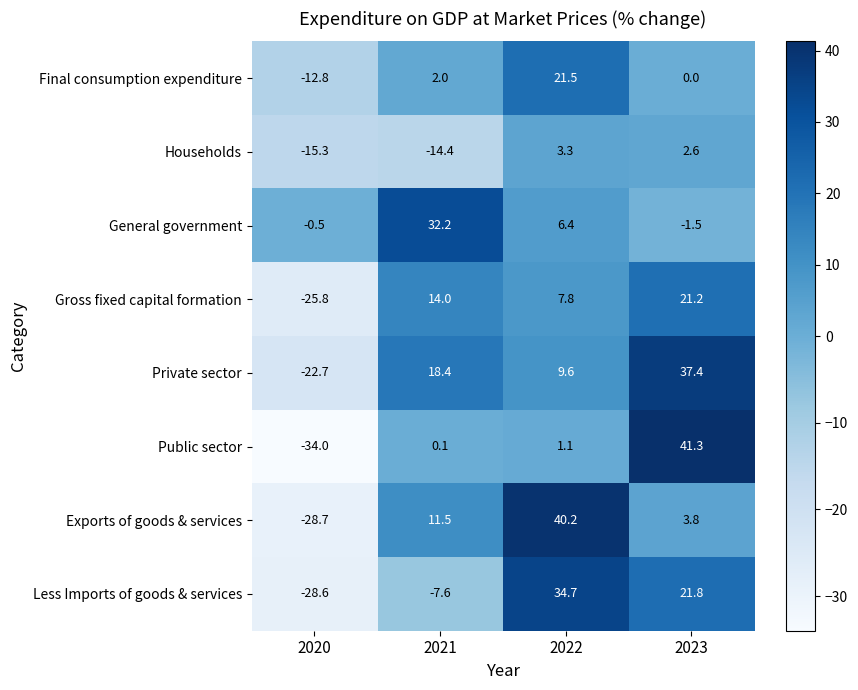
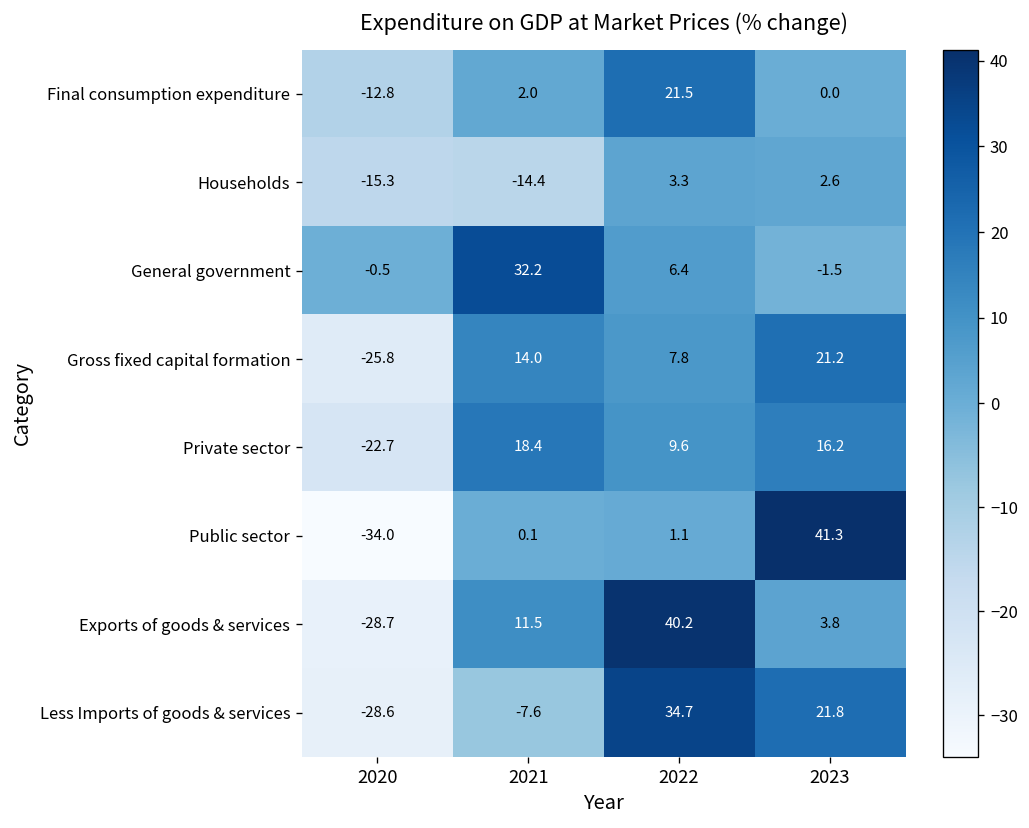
  {
    "Final consumption expenditure": {
      "2020": -12.8,
      "2021": 2.0,
      "2022": 21.5,
      "2023": 0.0
    },
    "Households": {
      "2020": -15.3,
      "2021": -14.4,
      "2022": 3.3,
      "2023": 2.6
    },
    "General government": {
      "2020": -0.5,
      "2021": 32.2,
      "2022": 6.4,
      "2023": -1.5
    },
    "Gross fixed capital formation": {
      "2020": -25.8,
      "2021": 14.0,
      "2022": 7.8,
      "2023": 21.2
    },
    "Private sector": {
      "2020": -22.7,
      "2021": 18.4,
      "2022": 9.6,
-     "2023": 37.4
+     "2023": 16.2
    },
    "Public sector": {
      "2020": -34.0,
      "2021": 0.1,
      "2022": 1.1,
      "2023": 41.3
    },
    "Exports of goods & services": {
      "2020": -28.7,
      "2021": 11.5,
      "2022": 40.2,
      "2023": 3.8
    },
    "Less Imports of goods & services": {
      "2020": -28.6,
      "2021": -7.6,
      "2022": 34.7,
      "2023": 21.8
    }
  }
